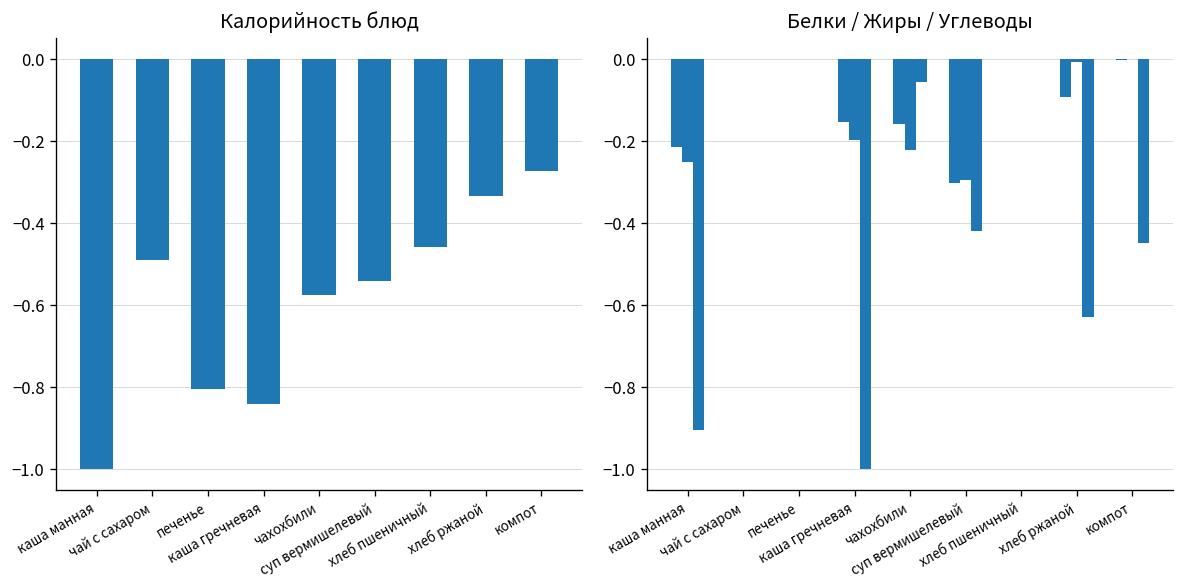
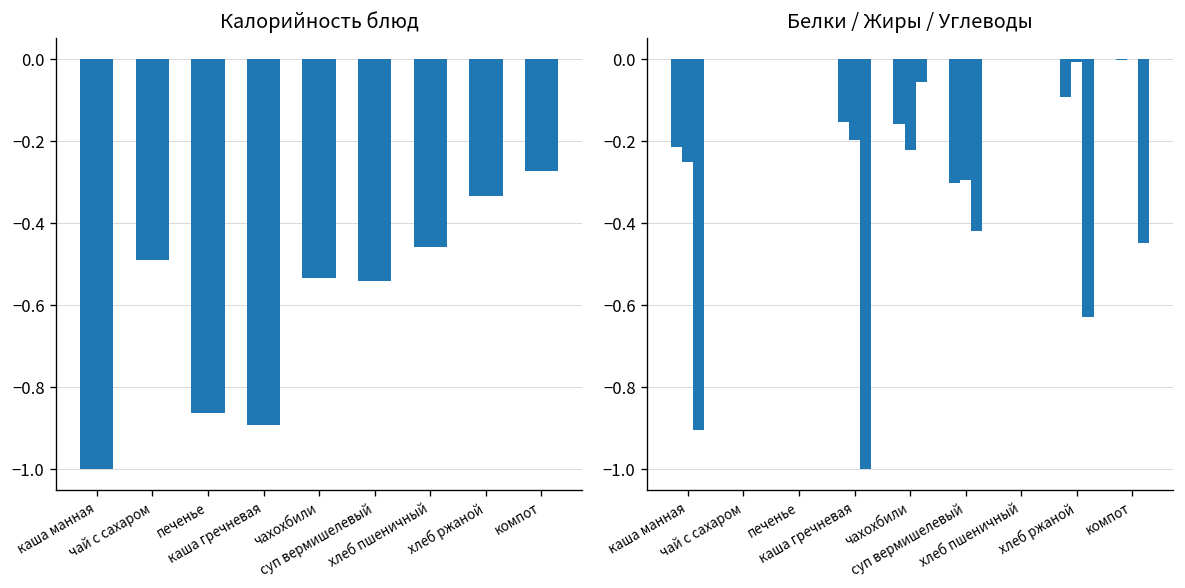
  {
    "Калорийность блюд": {
      "каша манная": -1.00,
      "чай с сахаром": -0.49,
-     "печенье": -0.80,
-     "каша гречневая": -0.84,
-     "чахохбили": -0.57,
+     "печенье": -0.86,
+     "каша гречневая": -0.89,
+     "чахохбили": -0.53,
      "суп вермишелевый": -0.54,
      "хлеб пшеничный": -0.46,
      "хлеб ржаной": -0.33,
      "компот": -0.27
    }
  }
